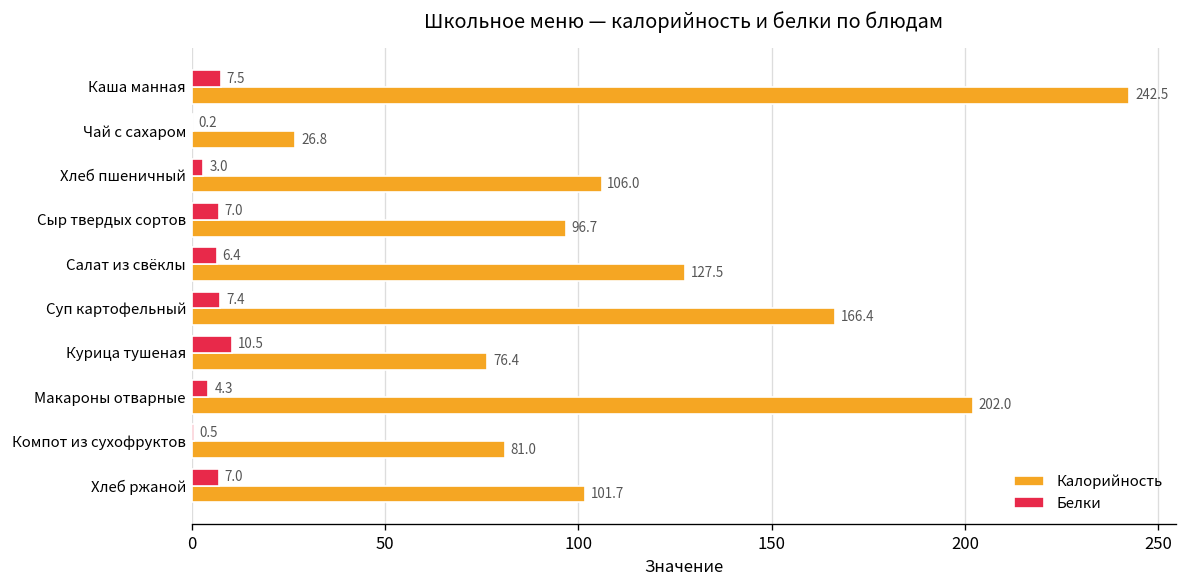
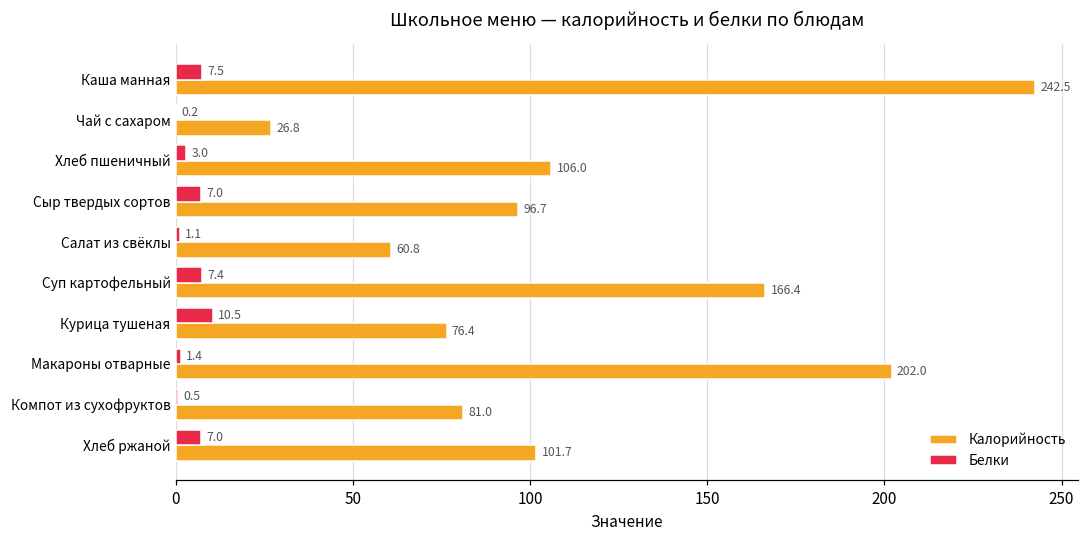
  {
    "Калорийность": {
      "Каша манная": 242.5,
      "Чай с сахаром": 26.8,
      "Хлеб пшеничный": 106.0,
      "Сыр твердых сортов": 96.7,
-     "Салат из свёклы": 127.5,
+     "Салат из свёклы": 60.8,
      "Суп картофельный": 166.4,
      "Курица тушеная": 76.4,
      "Макароны отварные": 202.0,
      "Компот из сухофруктов": 81.0,
      "Хлеб ржаной": 101.7
    },
    "Белки": {
      "Каша манная": 7.5,
      "Чай с сахаром": 0.2,
      "Хлеб пшеничный": 3.0,
      "Сыр твердых сортов": 7.0,
-     "Салат из свёклы": 6.4,
+     "Салат из свёклы": 1.1,
      "Суп картофельный": 7.4,
      "Курица тушеная": 10.5,
-     "Макароны отварные": 4.3,
+     "Макароны отварные": 1.4,
      "Компот из сухофруктов": 0.5,
      "Хлеб ржаной": 7.0
    }
  }
